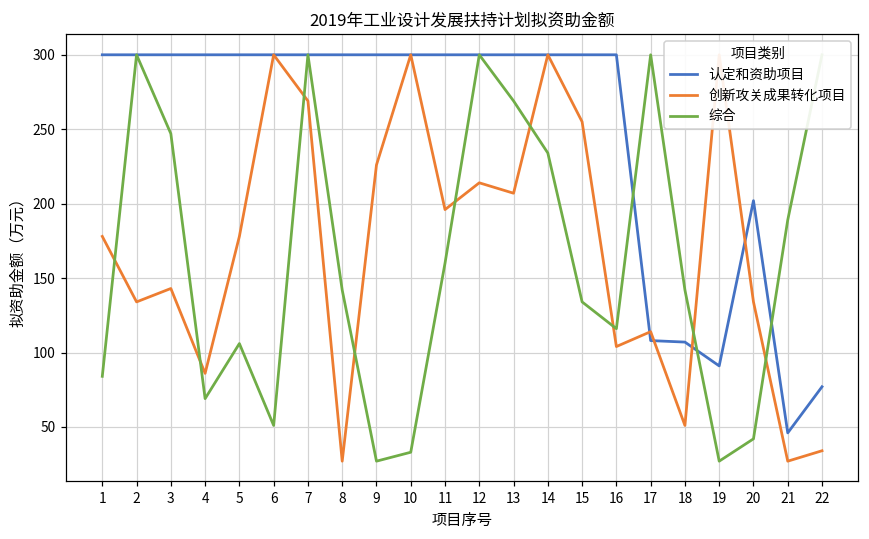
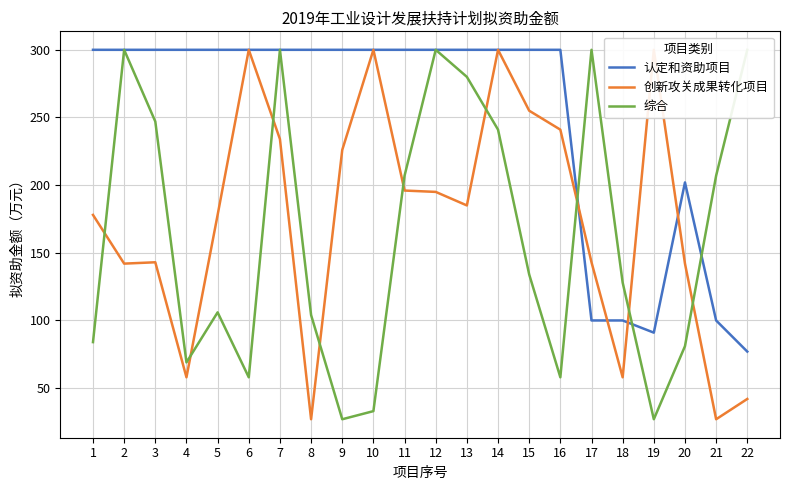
  {
    "认定和资助项目": {
      "1": 300,
      "3": 300,
      "4": 300,
      "5": 300,
      "8": 300,
      "9": 300,
      "11": 300,
      "13": 300,
      "15": 300,
      "16": 300,
-     "17": 108,
-     "18": 107,
+     "17": 100,
+     "18": 100,
      "19": 91,
      "20": 202,
-     "21": 46,
+     "21": 100,
      "22": 77
    },
    "创新攻关成果转化项目": {
      "1": 178,
-     "2": 134,
+     "2": 142,
      "3": 143,
-     "4": 86,
+     "4": 58,
      "5": 178,
-     "7": 269,
+     "7": 234,
      "8": 27,
      "9": 226,
      "11": 196,
-     "12": 214,
-     "13": 207,
+     "12": 195,
+     "13": 185,
      "15": 255,
-     "16": 104,
-     "17": 114,
-     "18": 51,
-     "20": 134,
+     "16": 241,
+     "17": 143,
+     "18": 58,
+     "20": 142,
      "21": 27,
-     "22": 34
+     "22": 42
    },
    "综合": {
      "1": 84,
      "3": 247,
      "4": 69,
      "5": 106,
-     "6": 51,
-     "8": 142,
+     "6": 58,
+     "8": 104,
      "9": 27,
      "10": 33,
-     "11": 160,
-     "13": 269,
-     "14": 234,
+     "11": 207,
+     "13": 280,
+     "14": 241,
      "15": 134,
-     "16": 116,
+     "16": 58,
      "17": 300,
-     "18": 142,
+     "18": 128,
      "19": 27,
-     "20": 42,
-     "21": 189
+     "20": 81,
+     "21": 207
    }
  }
